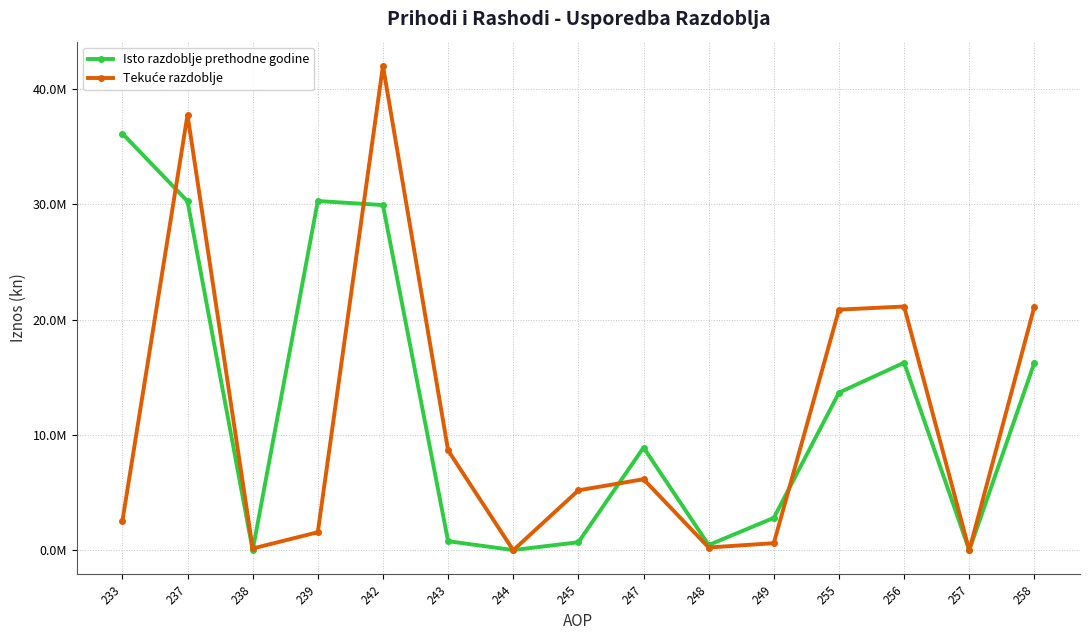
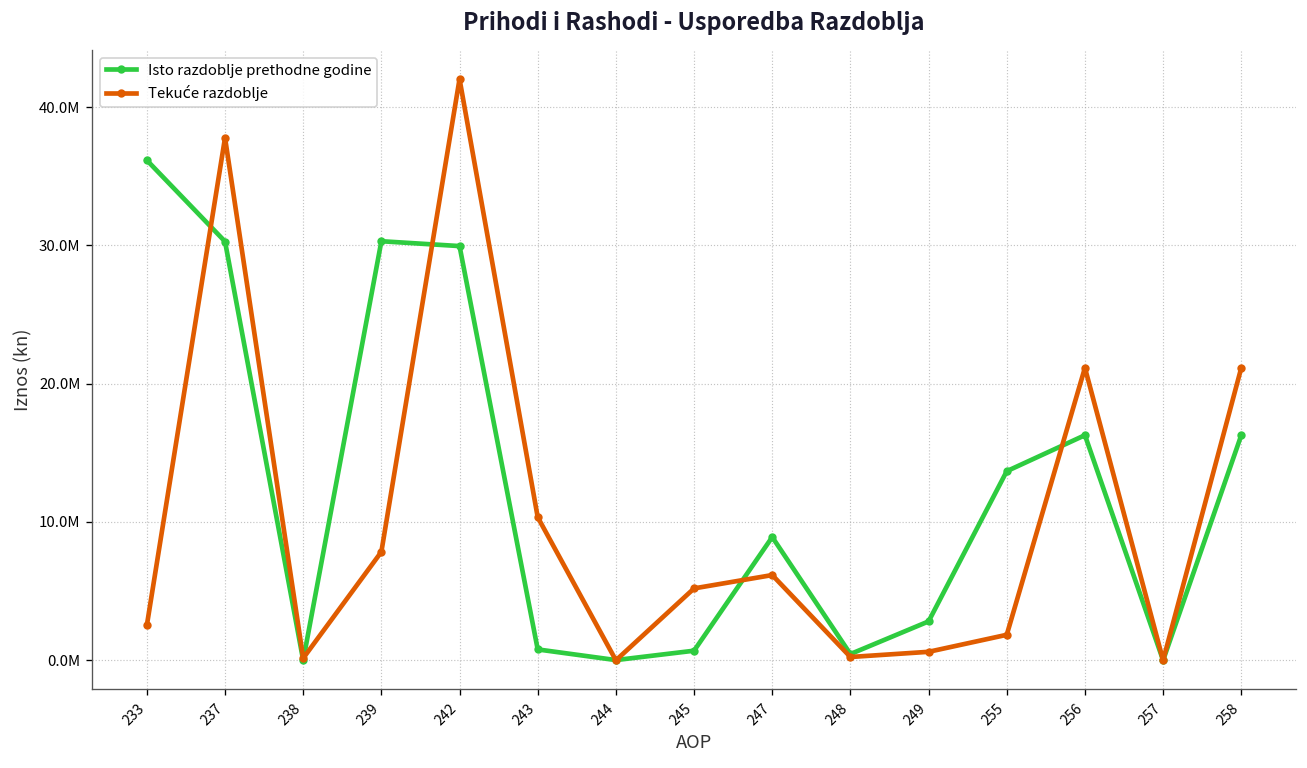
  {
    "Isto razdoblje prethodne godine": {
      "233": 36200000,
      "237": 30300000,
      "239": 30300000,
      "242": 29900000,
      "243": 800000,
      "245": 700000,
      "247": 8900000,
      "249": 2800000,
      "255": 13700000,
      "256": 16300000,
      "258": 16300000
    },
    "Tekuće razdoblje": {
      "233": 2500000,
      "237": 37800000,
-     "239": 1600000,
+     "239": 7800000,
      "242": 42000000,
-     "243": 8700000,
+     "243": 10300000,
      "245": 5200000,
      "247": 6200000,
      "249": 600000,
-     "255": 20900000,
+     "255": 1800000,
      "256": 21100000,
      "258": 21100000
    }
  }
